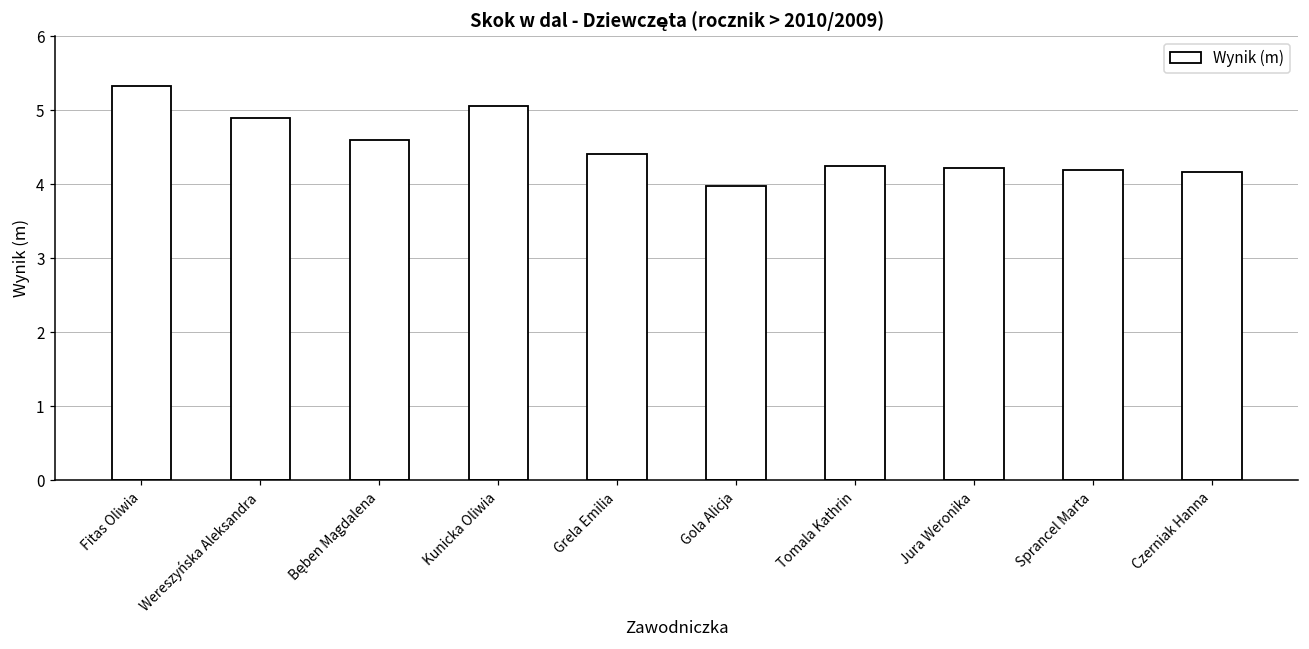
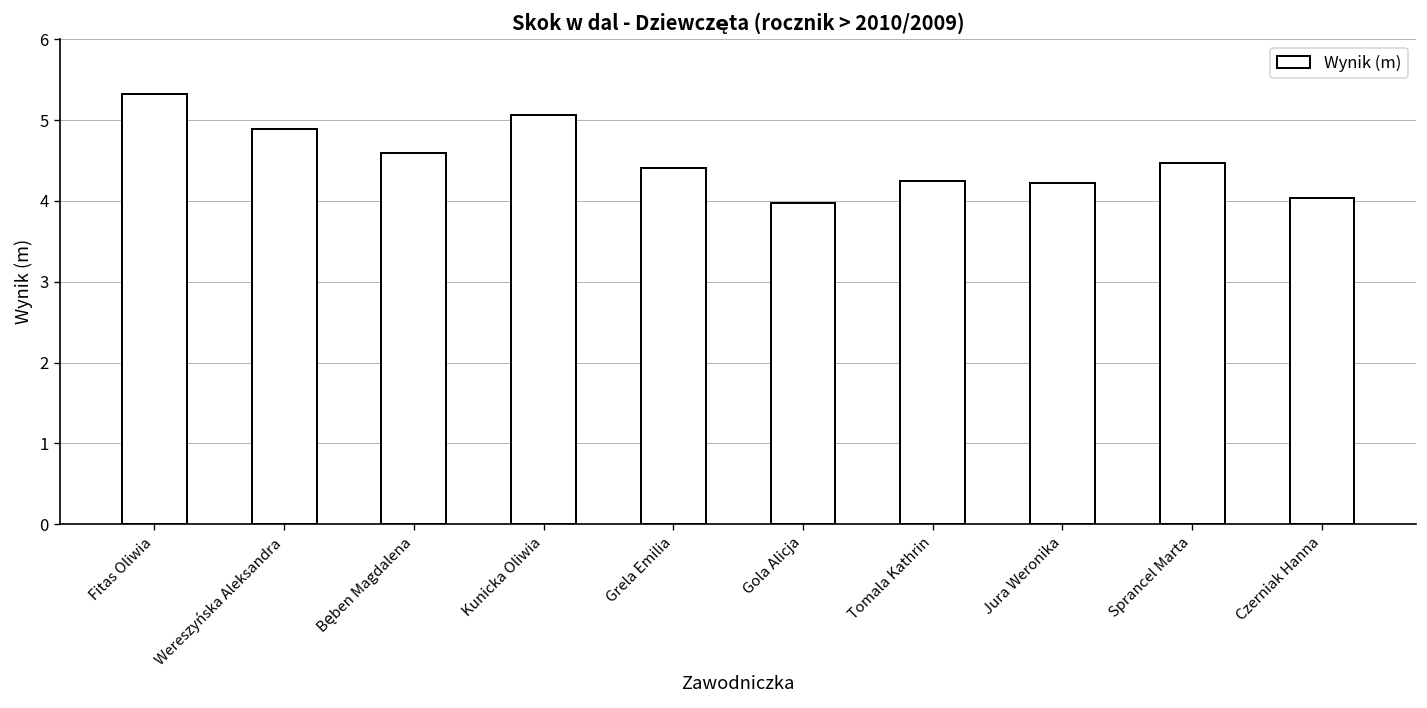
  {
    "Fitas Oliwia": 5.3,
    "Wereszyńska Aleksandra": 4.9,
    "Bęben Magdalena": 4.6,
    "Kunicka Oliwia": 5.1,
    "Grela Emilia": 4.4,
    "Gola Alicja": 4.0,
    "Tomala Kathrin": 4.3,
    "Jura Weronika": 4.2,
-   "Sprancel Marta": 4.2,
-   "Czerniak Hanna": 4.2
+   "Sprancel Marta": 4.5,
+   "Czerniak Hanna": 4.0
  }
